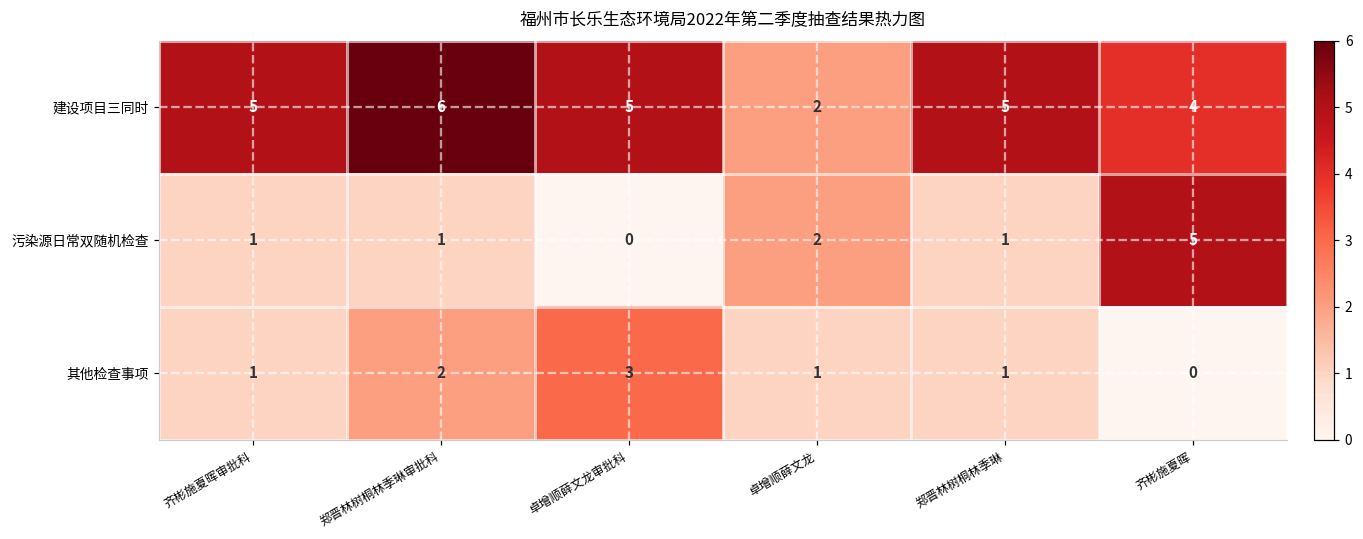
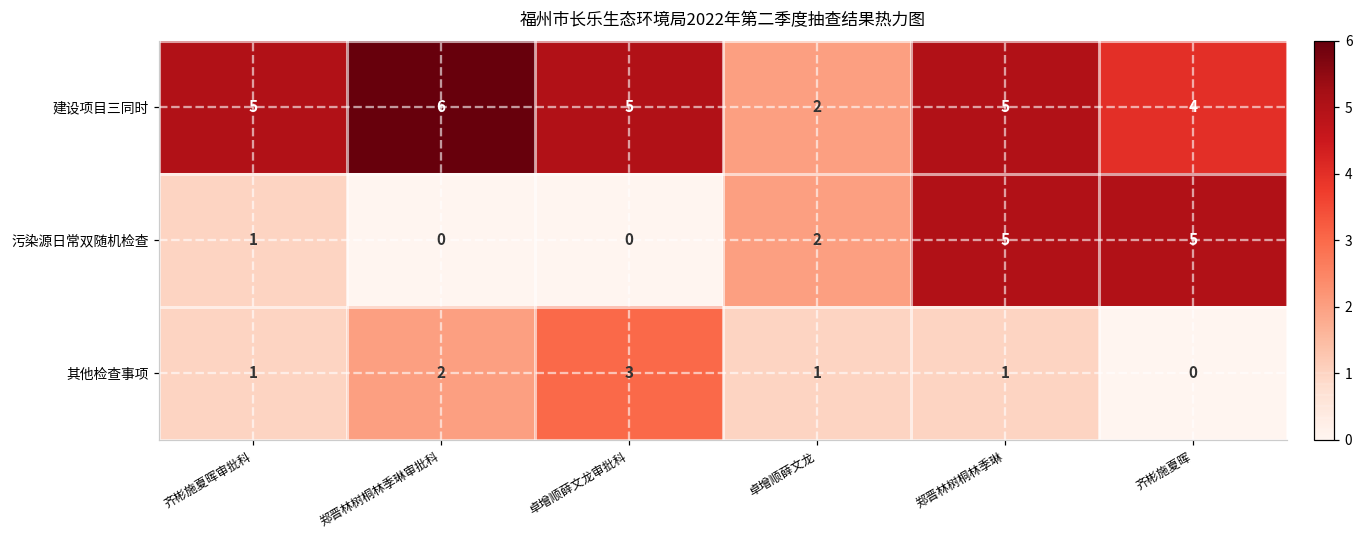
  {
    "建设项目三同时": {
      "齐彬施夏晖审批科": 5,
      "郑晋林树桐林季琳审批科": 6,
      "卓增顺薛文龙审批科": 5,
      "卓增顺薛文龙": 2,
      "郑晋林树桐林季琳": 5,
      "齐彬施夏晖": 4
    },
    "污染源日常双随机检查": {
      "齐彬施夏晖审批科": 1,
-     "郑晋林树桐林季琳审批科": 1,
+     "郑晋林树桐林季琳审批科": 0,
      "卓增顺薛文龙审批科": 0,
      "卓增顺薛文龙": 2,
-     "郑晋林树桐林季琳": 1,
+     "郑晋林树桐林季琳": 5,
      "齐彬施夏晖": 5
    },
    "其他检查事项": {
      "齐彬施夏晖审批科": 1,
      "郑晋林树桐林季琳审批科": 2,
      "卓增顺薛文龙审批科": 3,
      "卓增顺薛文龙": 1,
      "郑晋林树桐林季琳": 1,
      "齐彬施夏晖": 0
    }
  }
